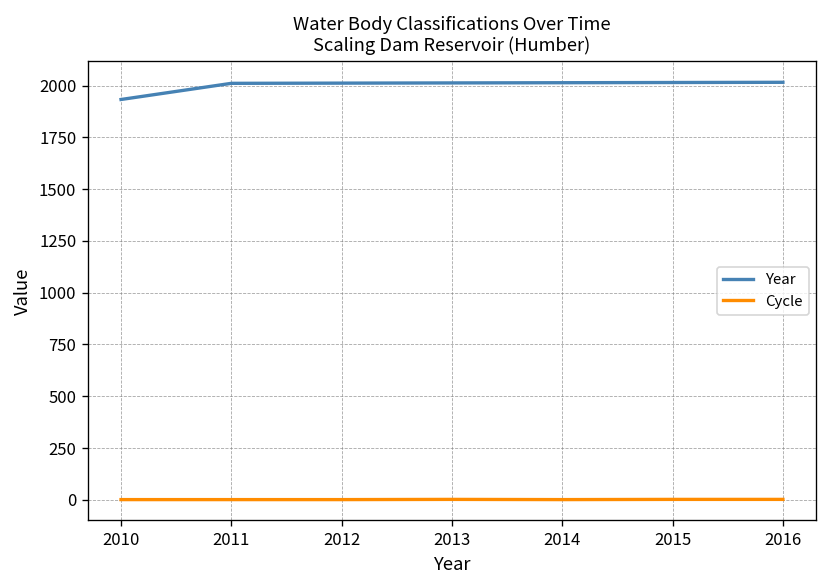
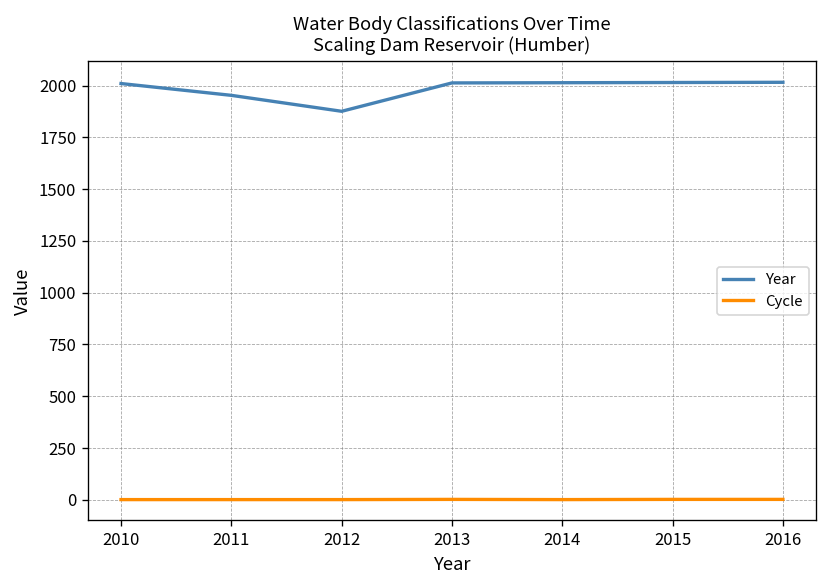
  {
    "Year": {
-     "2010": 1930,
-     "2011": 2010,
-     "2012": 2010,
+     "2010": 2010,
+     "2011": 1950,
+     "2012": 1880,
      "2013": 2010,
      "2014": 2010,
      "2015": 2020,
      "2016": 2020
    },
    "Cycle": {
      "2010": 0,
      "2011": 0,
      "2012": 0,
      "2013": 0,
      "2014": 0,
      "2015": 0,
      "2016": 0
    }
  }
